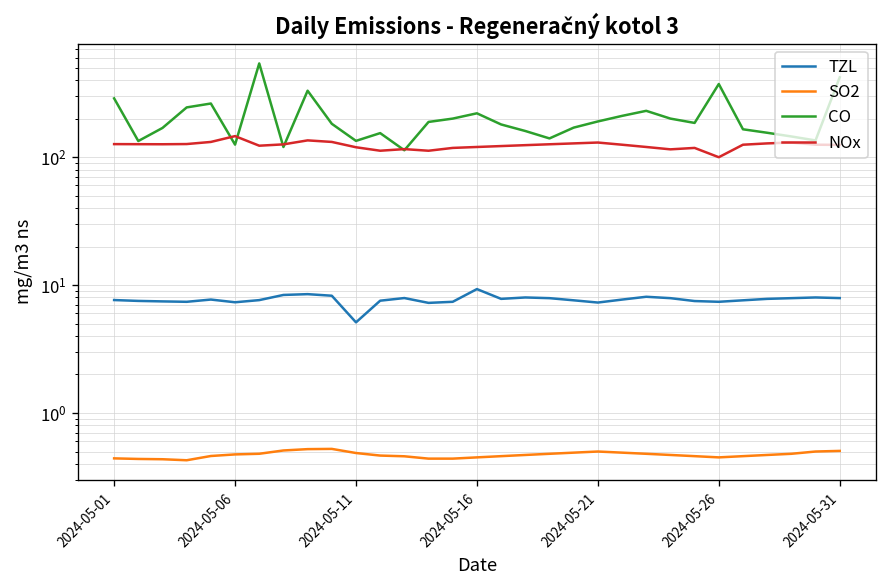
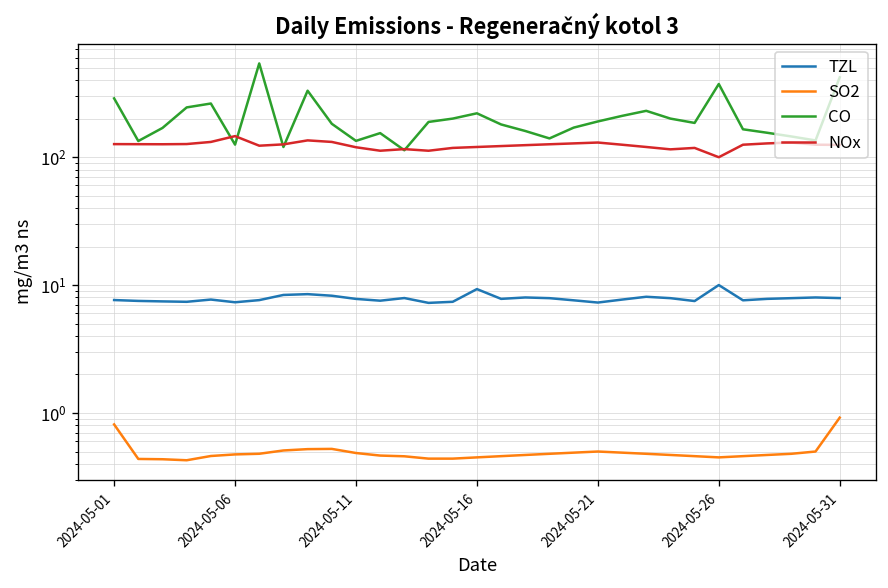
  {
    "TZL": {
      "2024-05-01": 8,
      "2024-05-06": 7,
-     "2024-05-11": 5,
+     "2024-05-11": 8,
      "2024-05-16": 9,
      "2024-05-21": 7,
-     "2024-05-26": 7,
+     "2024-05-26": 10,
      "2024-05-31": 8
    },
    "SO2": {
-     "2024-05-01": 0.44,
+     "2024-05-01": 0.8,
      "2024-05-06": 0.5,
      "2024-05-11": 0.5,
      "2024-05-16": 0.45,
      "2024-05-21": 0.5,
      "2024-05-26": 0.45,
-     "2024-05-31": 0.5
+     "2024-05-31": 0.9
    },
    "CO": {
      "2024-05-01": 290,
      "2024-05-06": 130,
      "2024-05-11": 130,
      "2024-05-16": 220,
      "2024-05-21": 190,
      "2024-05-26": 370
    },
    "NOx": {
      "2024-05-01": 130,
      "2024-05-06": 150,
      "2024-05-11": 120,
      "2024-05-16": 120,
      "2024-05-21": 130,
      "2024-05-26": 100
    }
  }
